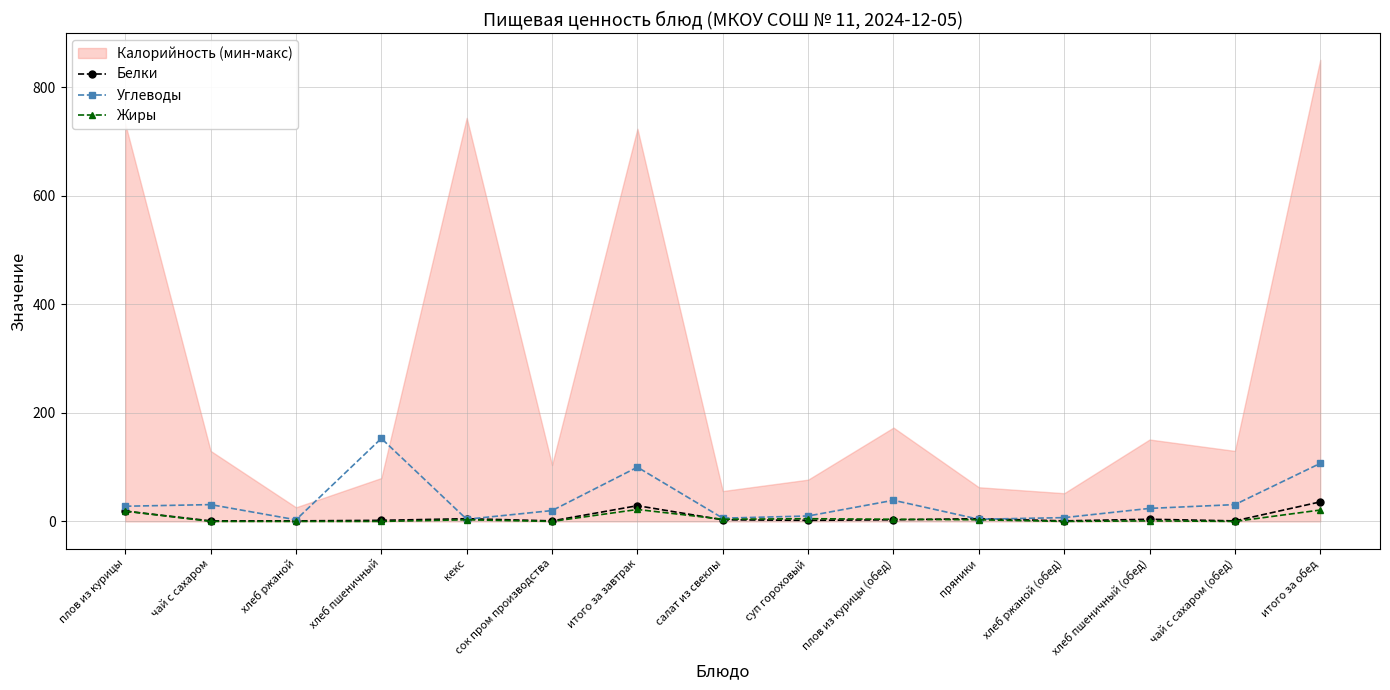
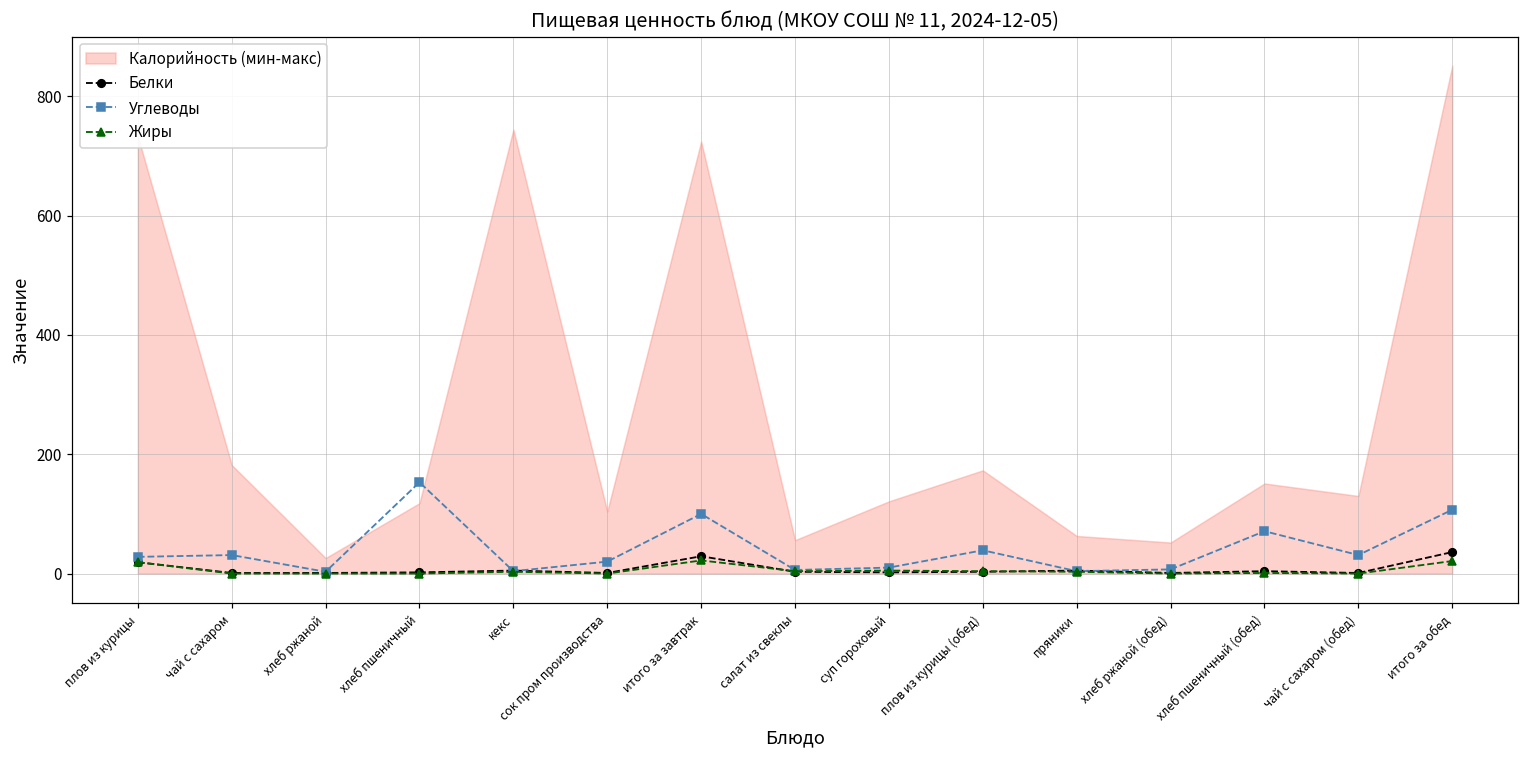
  {
    "Калорийность (мин-макс)": {
-     "чай с сахаром": 130,
+     "чай с сахаром": 180,
      "хлеб ржаной": 30,
-     "хлеб пшеничный": 80,
+     "хлеб пшеничный": 120,
      "кекс": 740,
      "сок пром производства": 100,
      "итого за завтрак": 720,
      "салат из свеклы": 60,
-     "суп гороховый": 80,
+     "суп гороховый": 120,
      "плов из курицы (обед)": 170,
      "пряники": 60,
      "хлеб ржаной (обед)": 50,
      "хлеб пшеничный (обед)": 150,
      "чай с сахаром (обед)": 130,
      "итого за обед": 850
    },
    "Белки": {
      "итого за завтрак": 30,
      "итого за обед": 40
    },
    "Углеводы": {
      "плов из курицы": 30,
      "чай с сахаром": 30,
      "хлеб пшеничный": 150,
      "сок пром производства": 20,
      "итого за завтрак": 100,
      "суп гороховый": 10,
      "плов из курицы (обед)": 40,
      "хлеб ржаной (обед)": 10,
-     "хлеб пшеничный (обед)": 20,
+     "хлеб пшеничный (обед)": 70,
      "чай с сахаром (обед)": 30,
      "итого за обед": 110
    },
    "Жиры": {
      "итого за завтрак": 20,
      "итого за обед": 20
    }
  }
